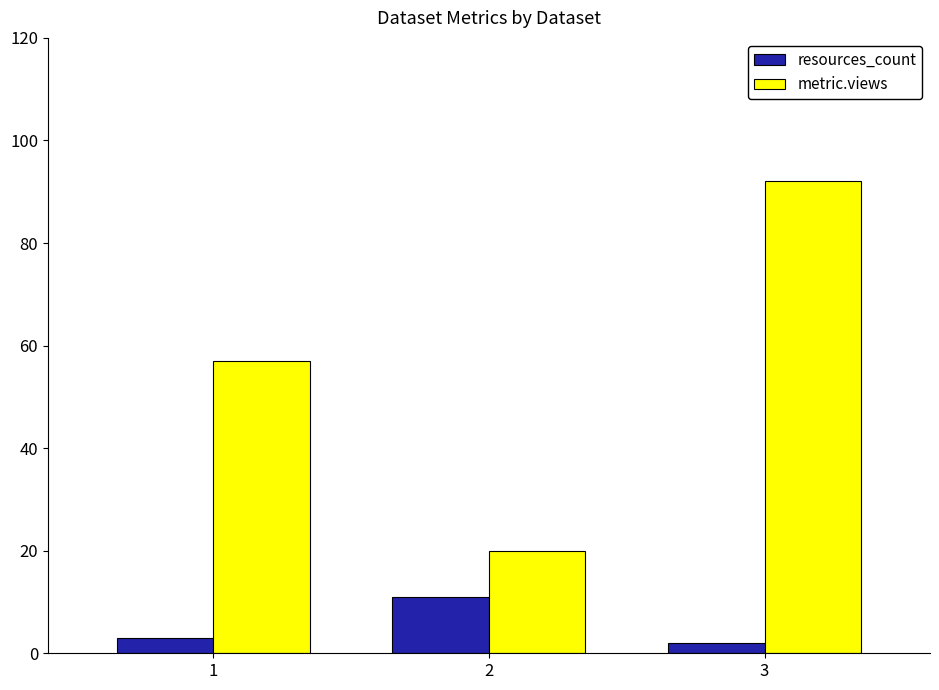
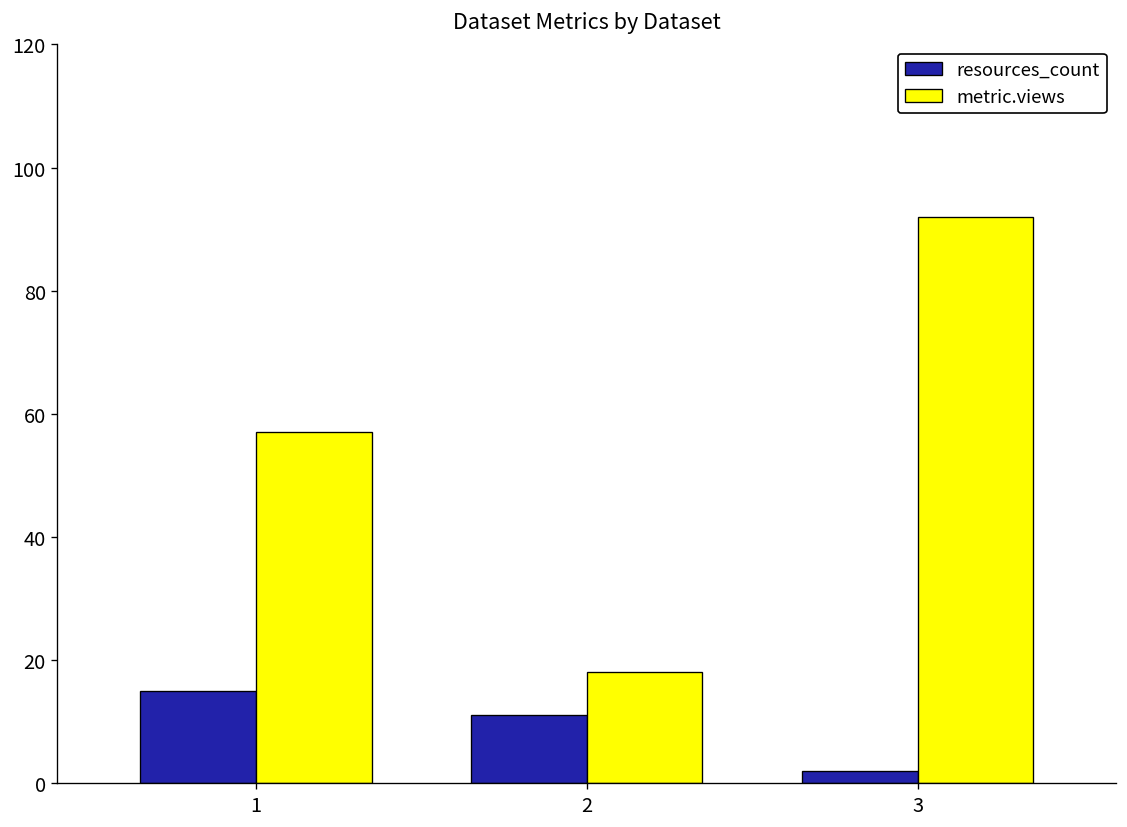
  {
    "resources_count": {
-     "1": 3,
+     "1": 15,
      "2": 11,
      "3": 2
    },
    "metric.views": {
      "1": 57,
-     "2": 20,
+     "2": 18,
      "3": 92
    }
  }
